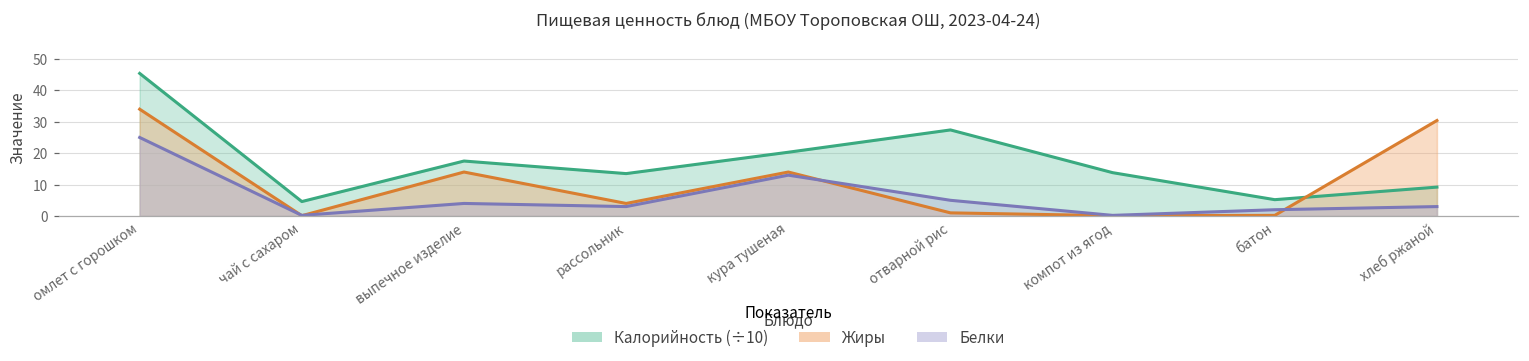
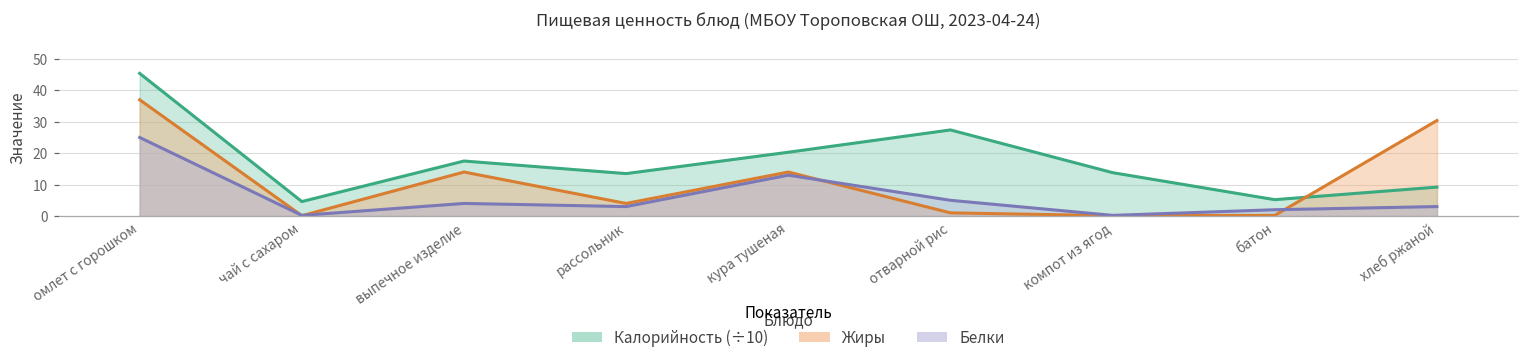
  {
    "Жиры": {
-     "омлет с горошком": 34,
+     "омлет с горошком": 37,
      "выпечное изделие": 14,
      "рассольник": 4,
      "кура тушеная": 14,
      "отварной рис": 1,
      "батон": 0,
      "хлеб ржаной": 30
    }
  }
